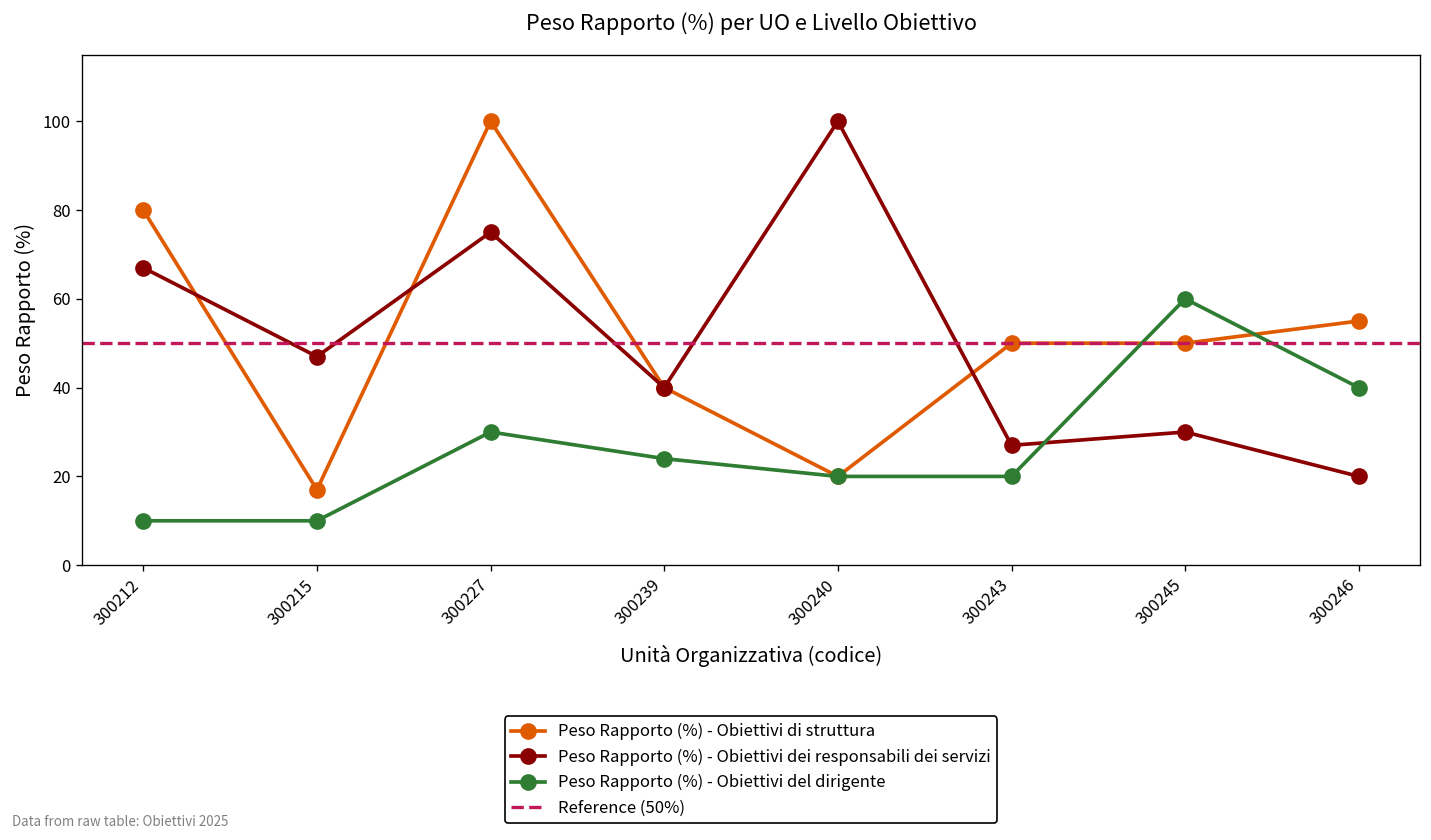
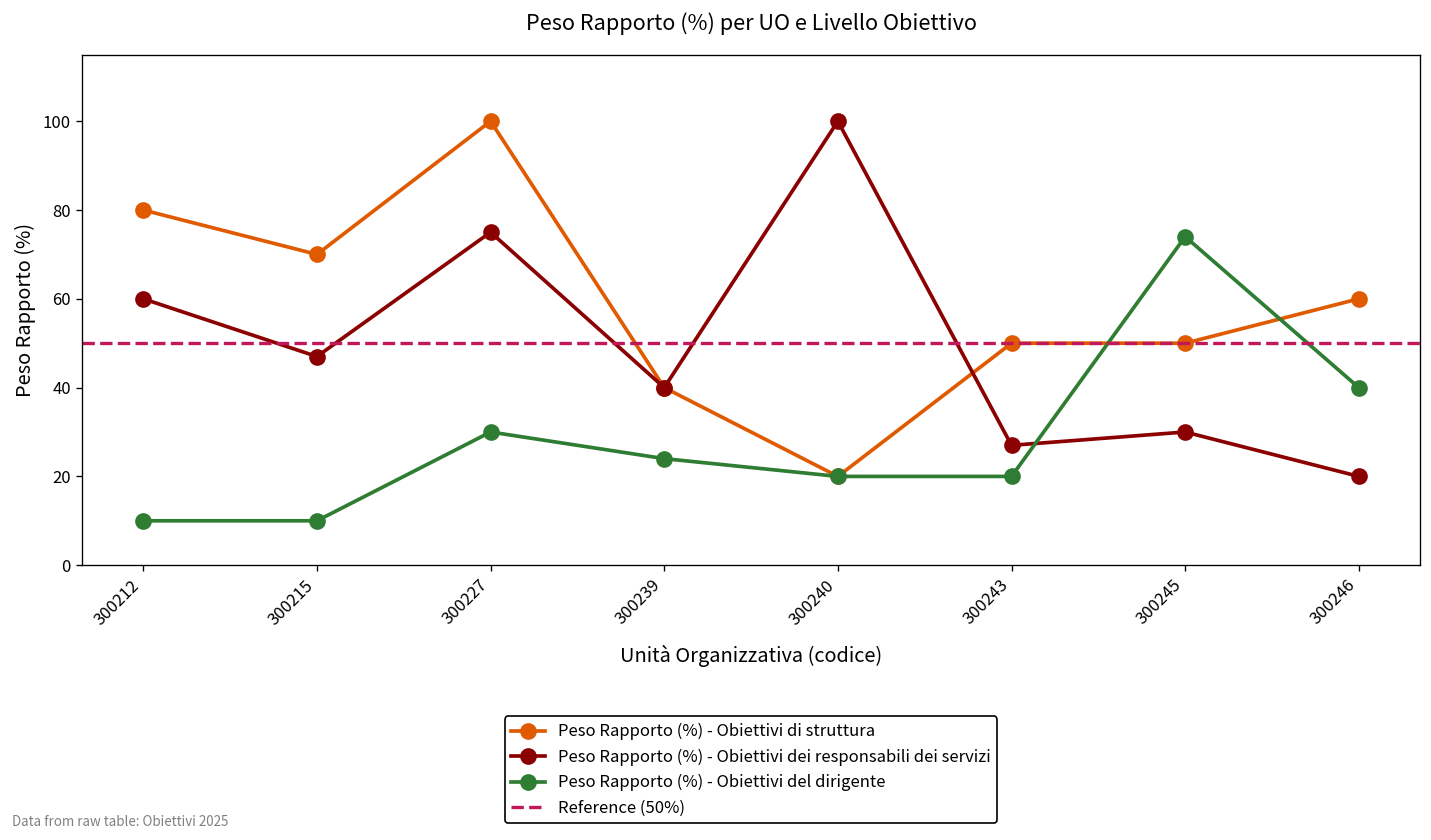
  {
    "Peso Rapporto (%) - Obiettivi di struttura": {
      "300212": 80,
-     "300215": 17,
+     "300215": 70,
      "300227": 100,
      "300243": 50,
      "300245": 50,
-     "300246": 55
+     "300246": 60
    },
    "Peso Rapporto (%) - Obiettivi dei responsabili dei servizi": {
-     "300212": 67,
+     "300212": 60,
      "300215": 47,
      "300227": 75,
      "300240": 100,
      "300243": 27,
      "300245": 30,
      "300246": 20
    },
    "Peso Rapporto (%) - Obiettivi del dirigente": {
      "300212": 10,
      "300215": 10,
      "300227": 30,
      "300239": 24,
      "300243": 20,
-     "300245": 60,
+     "300245": 74,
      "300246": 40
    }
  }
